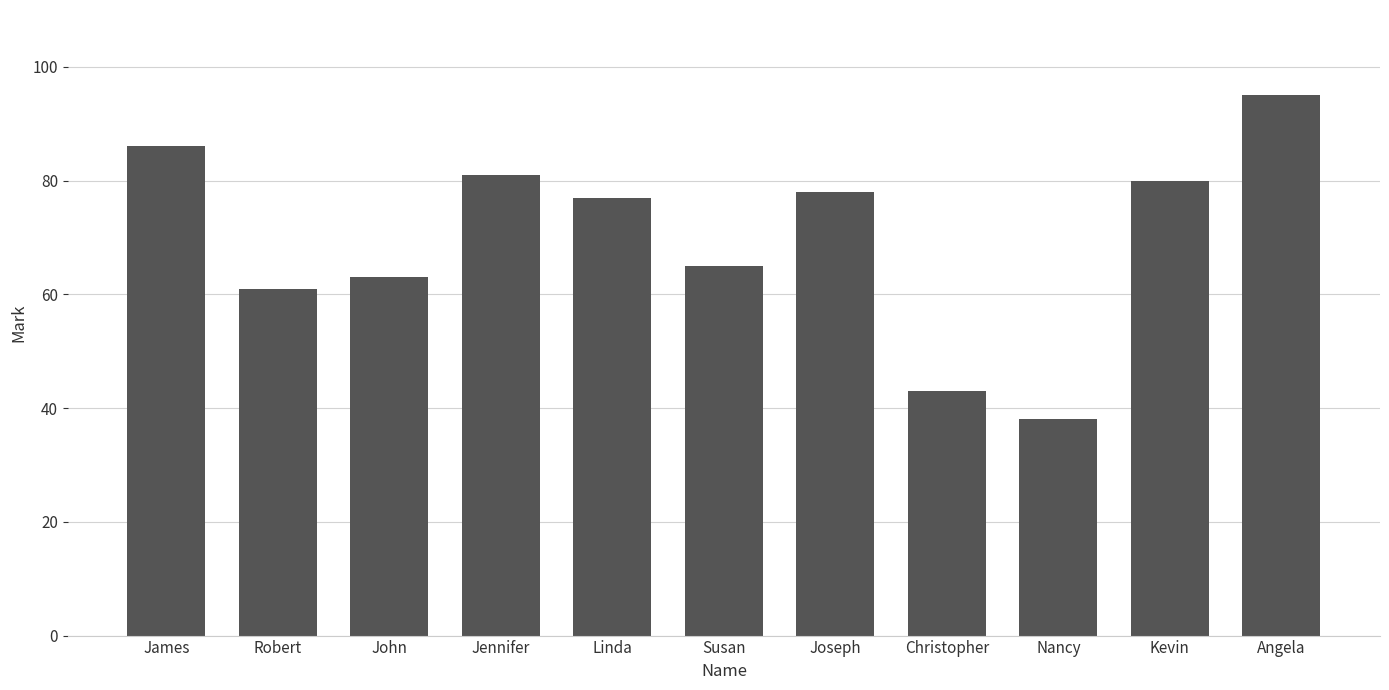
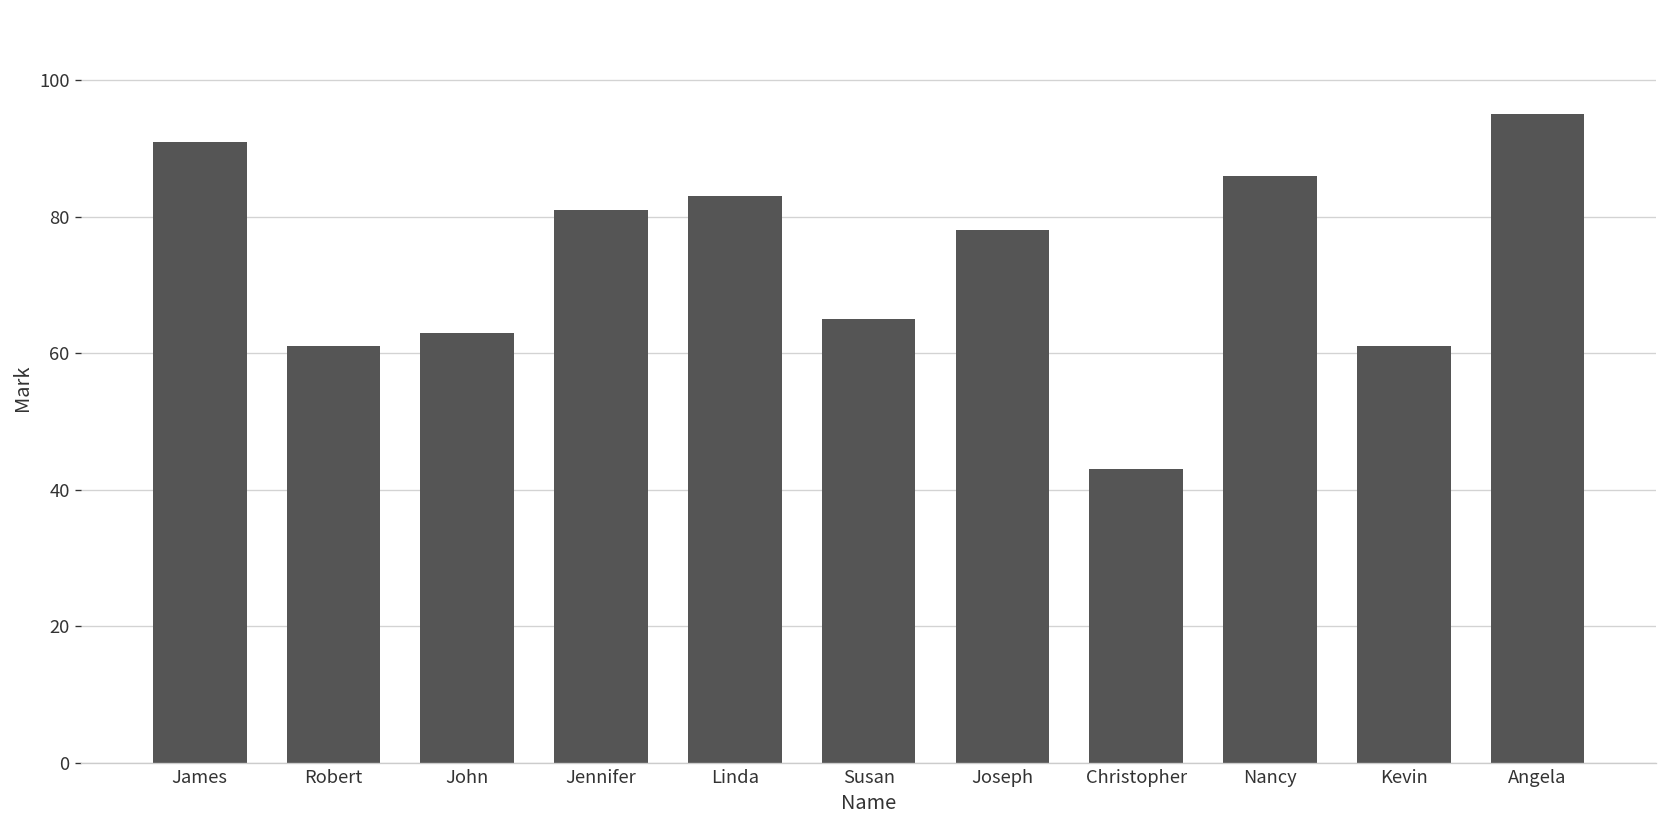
  {
-   "James": 86,
+   "James": 91,
    "Robert": 61,
    "John": 63,
    "Jennifer": 81,
-   "Linda": 77,
+   "Linda": 83,
    "Susan": 65,
    "Joseph": 78,
    "Christopher": 43,
-   "Nancy": 38,
-   "Kevin": 80,
+   "Nancy": 86,
+   "Kevin": 61,
    "Angela": 95
  }
